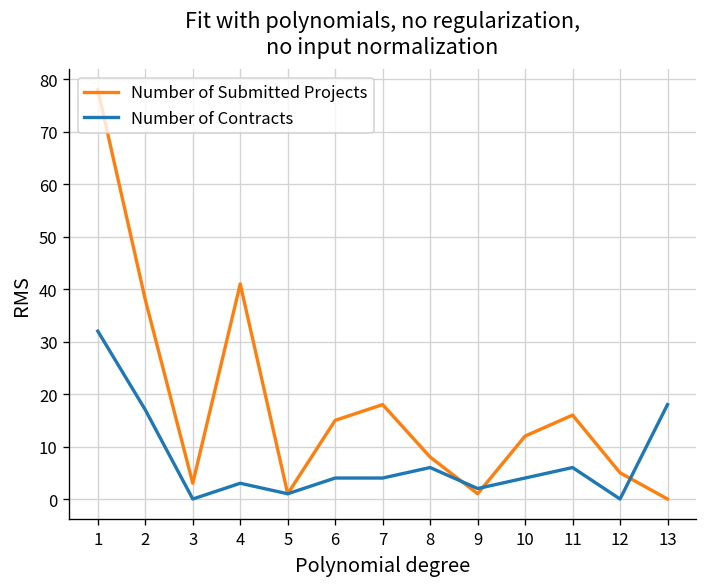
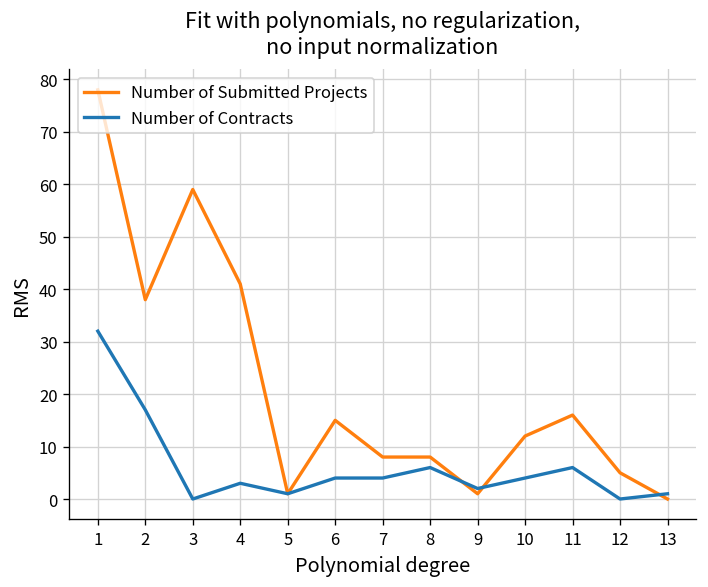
  {
    "Number of Submitted Projects": {
      "2": 38,
-     "3": 3,
+     "3": 59,
      "4": 41,
      "6": 15,
-     "7": 18,
+     "7": 8,
      "8": 8,
      "9": 1,
      "10": 12,
      "11": 16,
      "12": 5,
      "13": 0
    },
    "Number of Contracts": {
      "1": 32,
      "2": 17,
      "3": 0,
      "4": 3,
      "6": 4,
      "7": 4,
      "8": 6,
      "9": 2,
      "10": 4,
      "11": 6,
      "12": 0,
-     "13": 18
+     "13": 1
    }
  }
